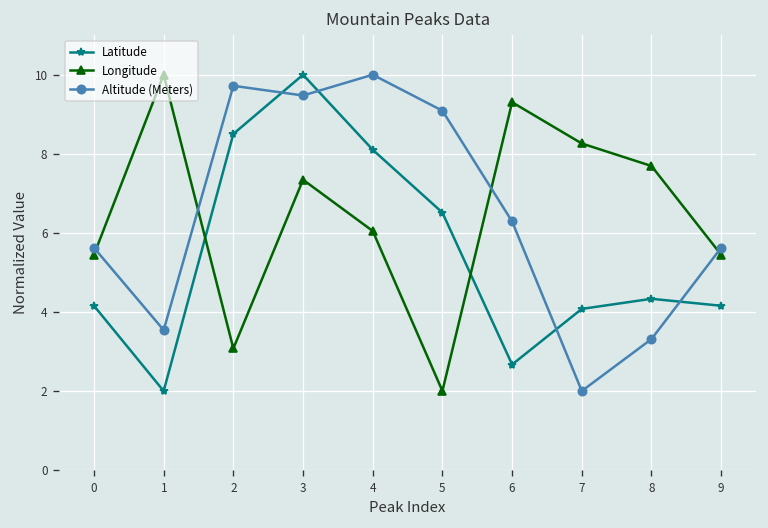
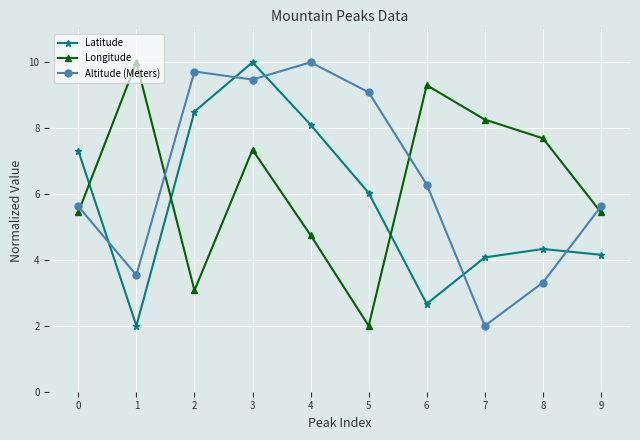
  {
    "Latitude": {
-     "0": 4.2,
+     "0": 7.3,
      "1": 2.0,
      "2": 8.5,
      "3": 10.0,
      "4": 8.1,
-     "5": 6.5,
+     "5": 6.0,
      "6": 2.7,
      "7": 4.1,
      "8": 4.3,
      "9": 4.2
    },
    "Longitude": {
      "0": 5.4,
      "2": 3.1,
      "3": 7.3,
-     "4": 6.0,
+     "4": 4.8,
      "5": 2.0,
      "6": 9.3,
      "7": 8.3,
      "8": 7.7,
      "9": 5.4
    },
    "Altitude (Meters)": {
      "0": 5.6,
      "1": 3.5,
      "2": 9.7,
      "3": 9.5,
      "4": 10.0,
      "5": 9.1,
      "6": 6.3,
      "7": 2.0,
      "8": 3.3,
      "9": 5.6
    }
  }
